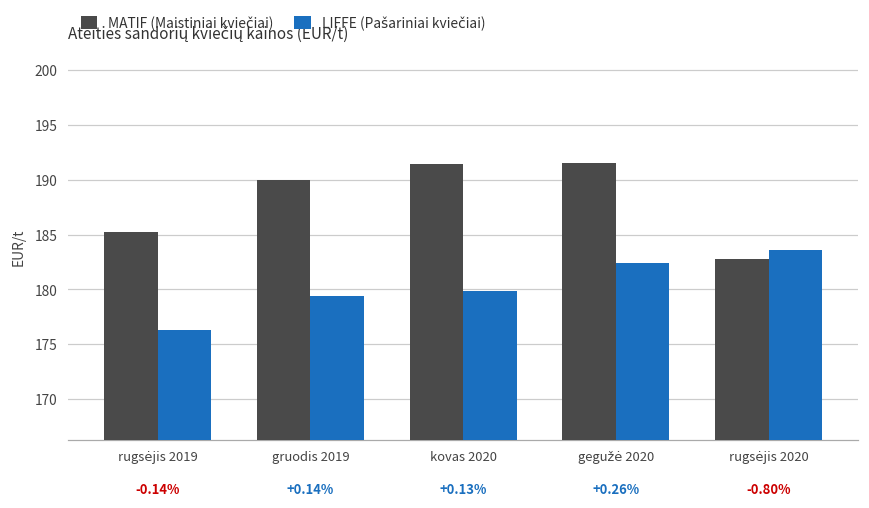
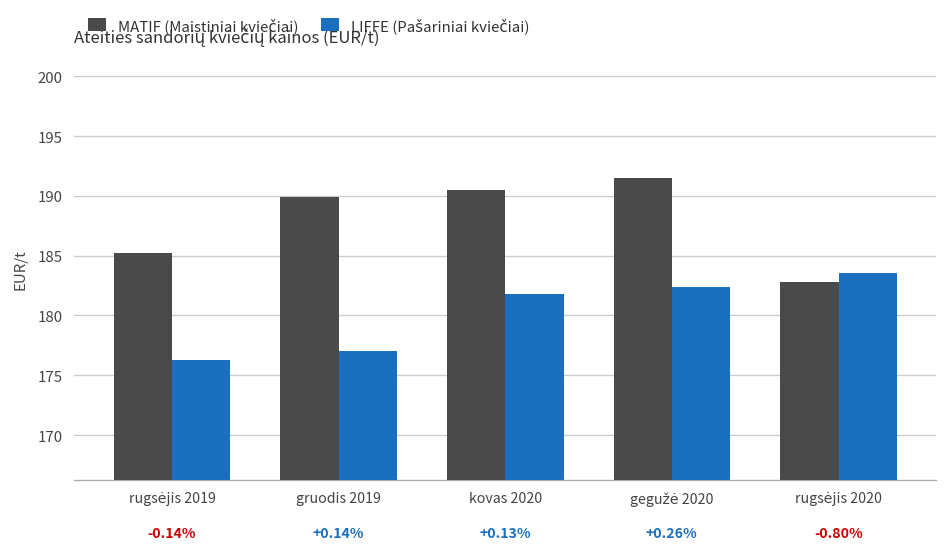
  {
    "MATIF (Maistiniai kviečiai)": {
      "rugsėjis 2019": 185,
-     "kovas 2020": 191.4,
+     "kovas 2020": 190.5,
      "gegužė 2020": 192
    },
    "LIFFE (Pašariniai kviečiai)": {
-     "gruodis 2019": 179,
-     "kovas 2020": 180,
+     "gruodis 2019": 177,
+     "kovas 2020": 182,
      "rugsėjis 2020": 184
    }
  }
